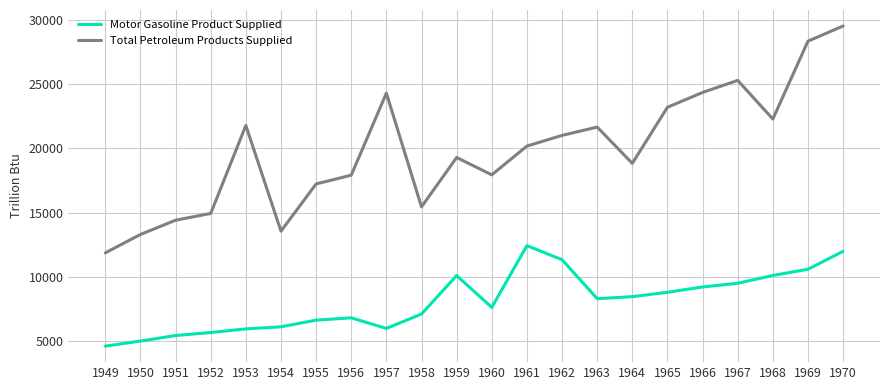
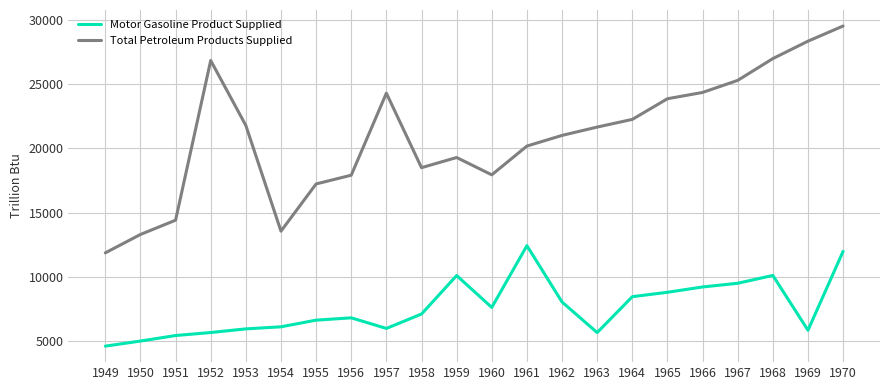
  {
    "Motor Gasoline Product Supplied": {
      "1949": 4600,
      "1950": 5000,
      "1951": 5400,
      "1952": 5700,
      "1953": 6000,
      "1954": 6100,
      "1955": 6600,
      "1956": 6800,
      "1957": 6000,
      "1958": 7100,
      "1959": 10100,
      "1960": 7600,
      "1961": 12400,
-     "1962": 11300,
-     "1963": 8300,
+     "1962": 8100,
+     "1963": 5700,
      "1964": 8500,
      "1965": 8800,
      "1966": 9200,
      "1967": 9500,
      "1968": 10100,
-     "1969": 10600,
+     "1969": 5900,
      "1970": 12000
    },
    "Total Petroleum Products Supplied": {
      "1949": 11900,
      "1950": 13300,
      "1951": 14400,
-     "1952": 14900,
+     "1952": 26800,
      "1953": 21800,
      "1954": 13600,
      "1955": 17200,
      "1956": 17900,
      "1957": 24300,
-     "1958": 15400,
+     "1958": 18500,
      "1959": 19300,
      "1960": 17900,
      "1961": 20200,
      "1962": 21000,
      "1963": 21600,
-     "1964": 18800,
-     "1965": 23200,
+     "1964": 22200,
+     "1965": 23800,
      "1966": 24300,
      "1967": 25300,
-     "1968": 22300,
+     "1968": 27000,
      "1969": 28300,
      "1970": 29500
    }
  }
